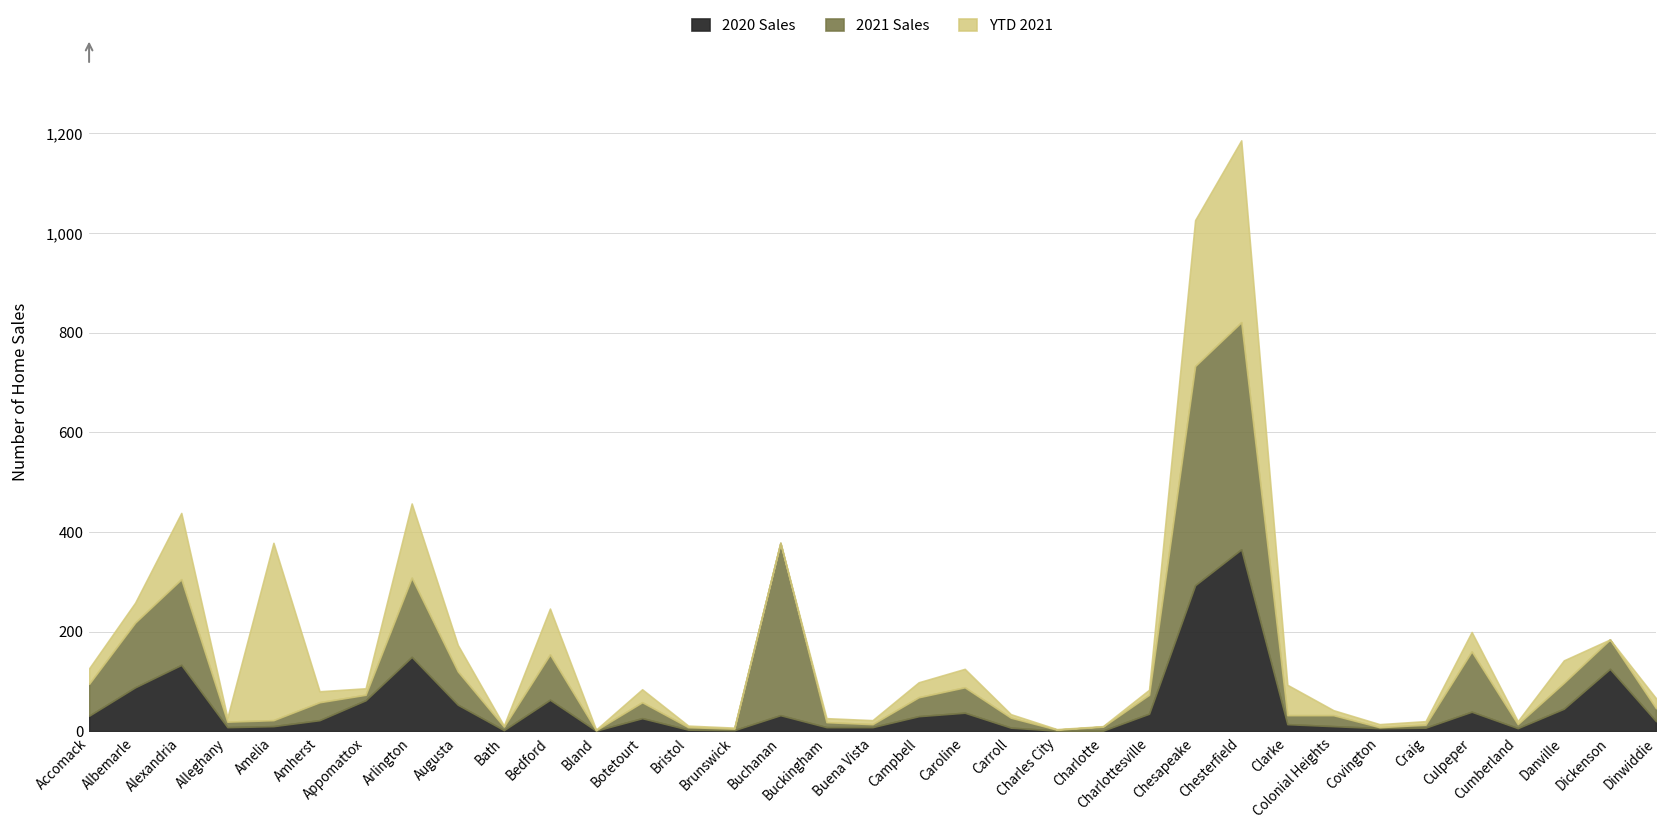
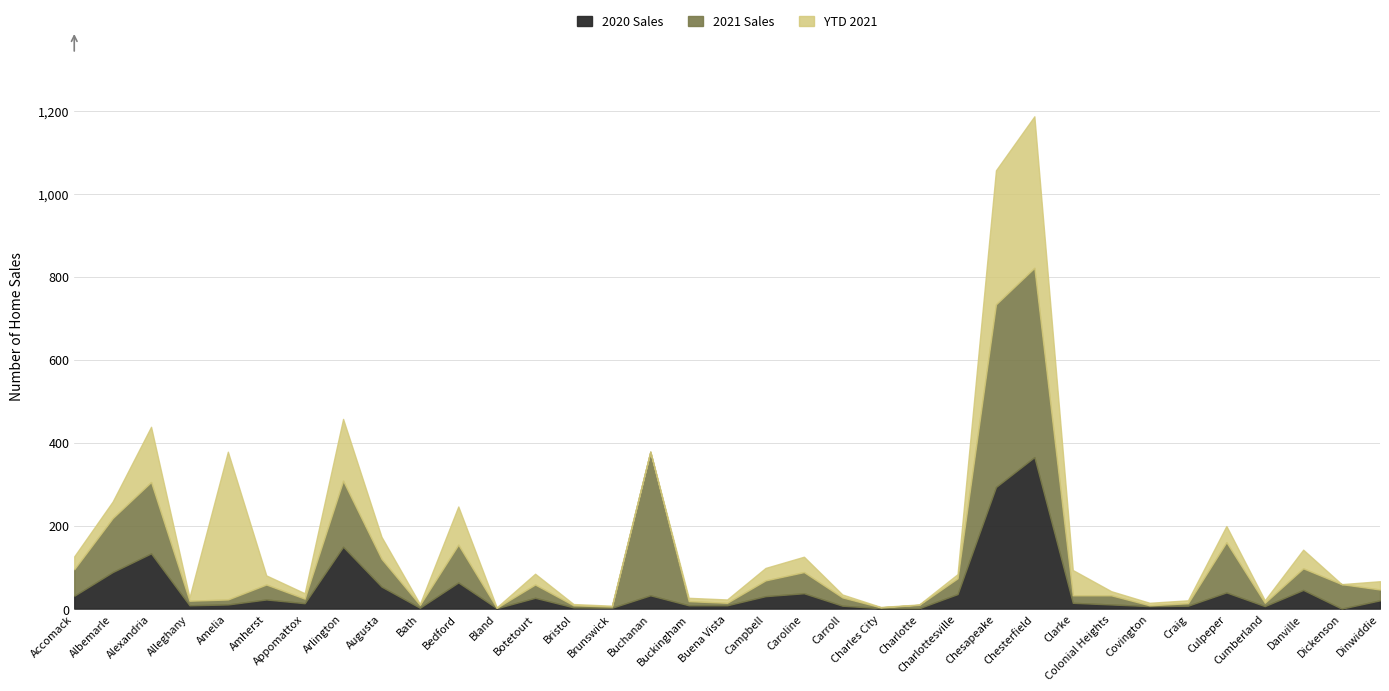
  {
    "2020 Sales": {
      "Accomack": 30,
      "Albemarle": 90,
      "Alexandria": 130,
      "Alleghany": 10,
      "Amelia": 10,
      "Amherst": 20,
-     "Appomattox": 60,
+     "Appomattox": 10,
      "Arlington": 150,
      "Augusta": 50,
      "Bedford": 60,
      "Botetourt": 30,
      "Buchanan": 30,
      "Buckingham": 10,
      "Campbell": 30,
      "Caroline": 40,
      "Carroll": 10,
      "Charlottesville": 40,
      "Chesapeake": 290,
      "Chesterfield": 370,
      "Clarke": 10,
      "Colonial Heights": 10,
      "Culpeper": 40,
      "Danville": 50,
-     "Dickenson": 130,
+     "Dickenson": 0,
      "Dinwiddie": 20
    },
    "2021 Sales": {
      "Accomack": 60,
      "Albemarle": 130,
      "Alexandria": 170,
      "Alleghany": 10,
      "Amelia": 10,
      "Amherst": 40,
      "Appomattox": 10,
      "Arlington": 160,
      "Augusta": 70,
      "Bedford": 90,
      "Botetourt": 30,
      "Buckingham": 10,
      "Campbell": 40,
      "Caroline": 50,
      "Carroll": 20,
      "Charlottesville": 40,
      "Chesapeake": 440,
      "Chesterfield": 460,
      "Clarke": 20,
      "Colonial Heights": 20,
      "Culpeper": 120,
      "Danville": 50,
      "Dinwiddie": 30
    },
    "YTD 2021": {
      "Accomack": 30,
      "Albemarle": 40,
      "Alexandria": 130,
      "Alleghany": 10,
      "Amelia": 360,
      "Amherst": 20,
      "Appomattox": 10,
      "Arlington": 150,
      "Augusta": 50,
      "Bedford": 90,
      "Botetourt": 30,
      "Buckingham": 10,
      "Buena Vista": 10,
      "Campbell": 30,
      "Caroline": 40,
      "Carroll": 10,
      "Charlottesville": 10,
-     "Chesapeake": 290,
+     "Chesapeake": 320,
      "Chesterfield": 370,
      "Clarke": 60,
      "Colonial Heights": 10,
      "Craig": 10,
      "Culpeper": 40,
      "Danville": 50,
      "Dinwiddie": 20
    }
  }
